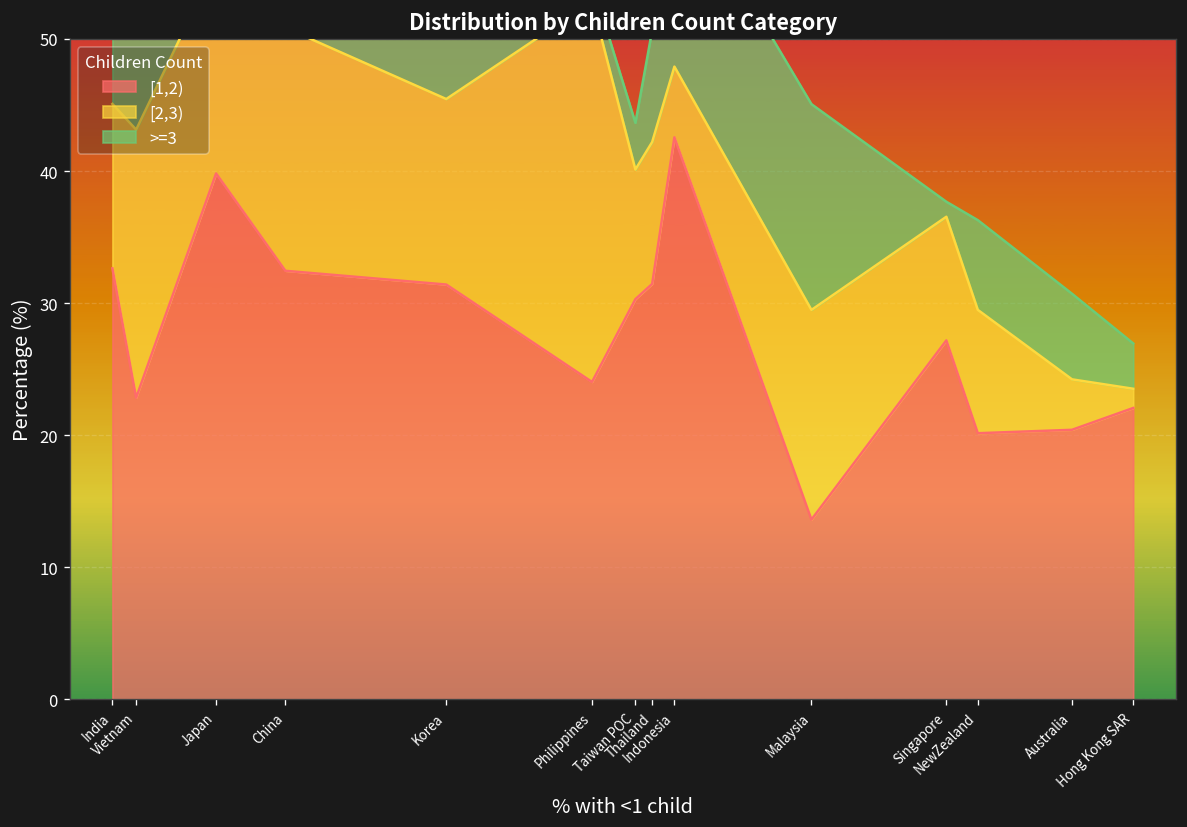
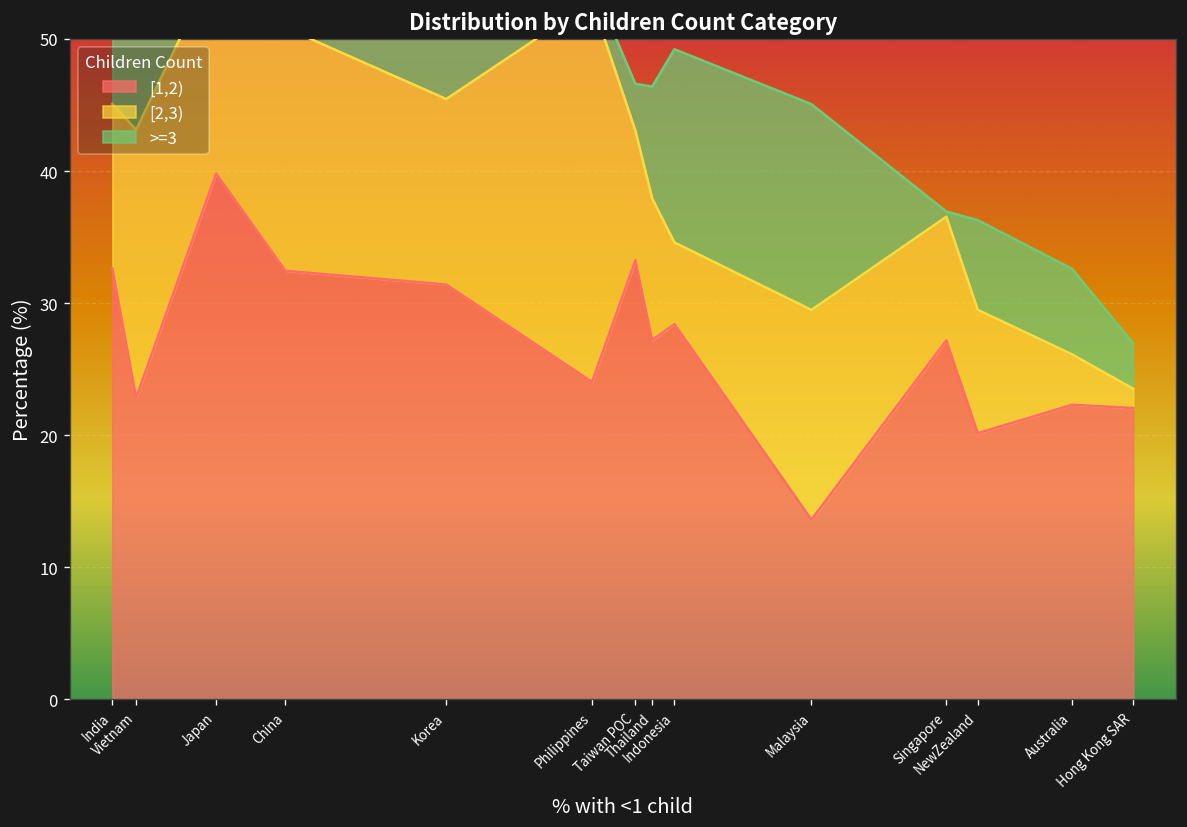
  {
    "[1,2)": {
      "India": 32.6,
      "Vietnam": 22.8,
      "Japan": 39.8,
      "China": 32.4,
      "Korea": 31.4,
      "Philippines": 24.0,
-     "Taiwan POC": 30.3,
-     "Thailand": 31.5,
-     "Indonesia": 42.6,
+     "Taiwan POC": 33.2,
+     "Thailand": 27.2,
+     "Indonesia": 28.4,
      "Malaysia": 13.6,
      "Singapore": 27.2,
      "NewZealand": 20.2,
-     "Australia": 20.4,
+     "Australia": 22.3,
      "Hong Kong SAR": 22.1
    },
    "[2,3)": {
      "Korea": 14.0,
      "Taiwan POC": 9.8,
      "Thailand": 10.7,
-     "Indonesia": 5.4,
+     "Indonesia": 6.2,
      "Malaysia": 15.9,
      "Singapore": 9.4,
      "NewZealand": 9.3,
      "Australia": 3.8,
      "Hong Kong SAR": 1.5
    },
    ">=3": {
      "Taiwan POC": 3.5,
      "Malaysia": 15.6,
-     "Singapore": 1.1,
+     "Singapore": 0.4,
      "NewZealand": 6.8,
      "Australia": 6.5,
      "Hong Kong SAR": 3.4
    }
  }
